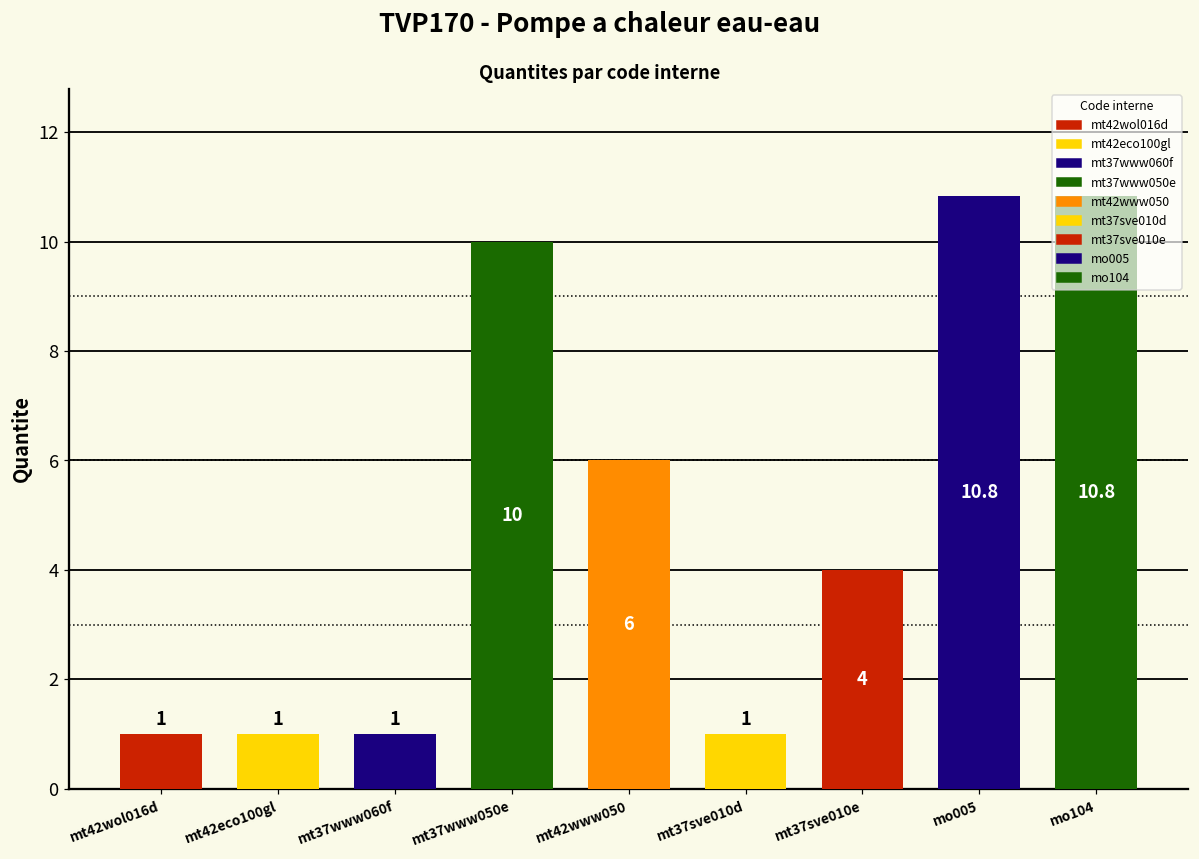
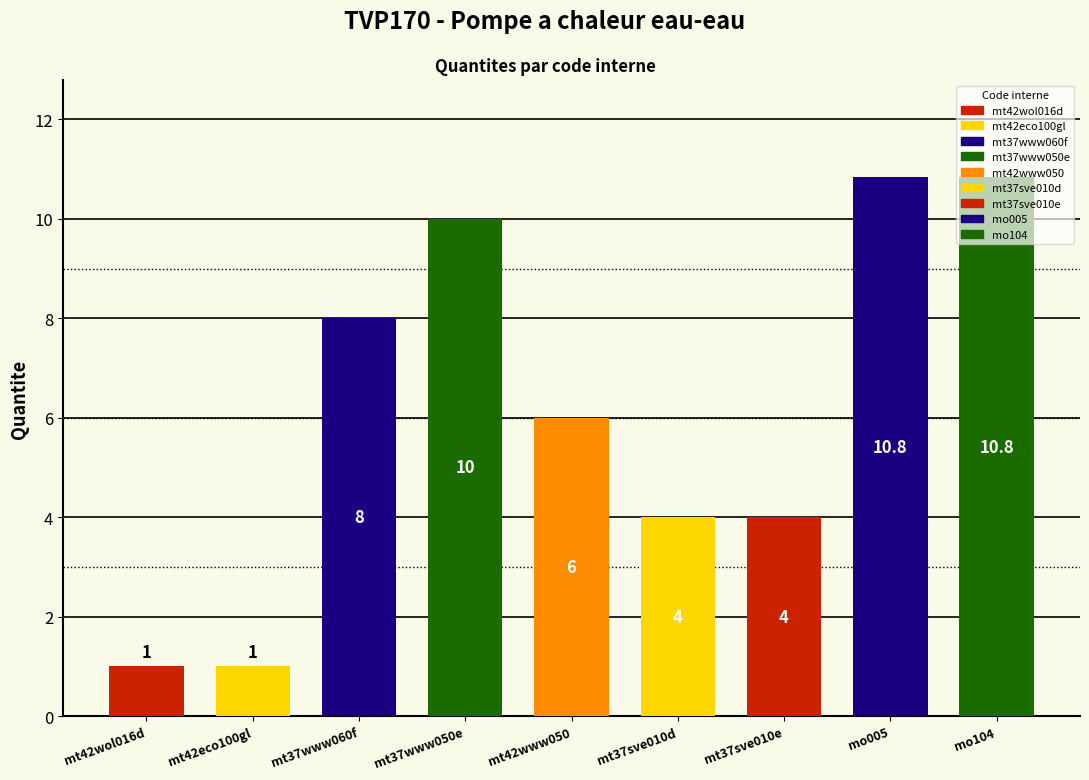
  {
    "mt42wol016d": 1,
    "mt42eco100gl": 1,
-   "mt37www060f": 1,
+   "mt37www060f": 8,
    "mt37www050e": 10,
    "mt42www050": 6,
-   "mt37sve010d": 1,
+   "mt37sve010d": 4,
    "mt37sve010e": 4,
    "mo005": 10.8
  }
